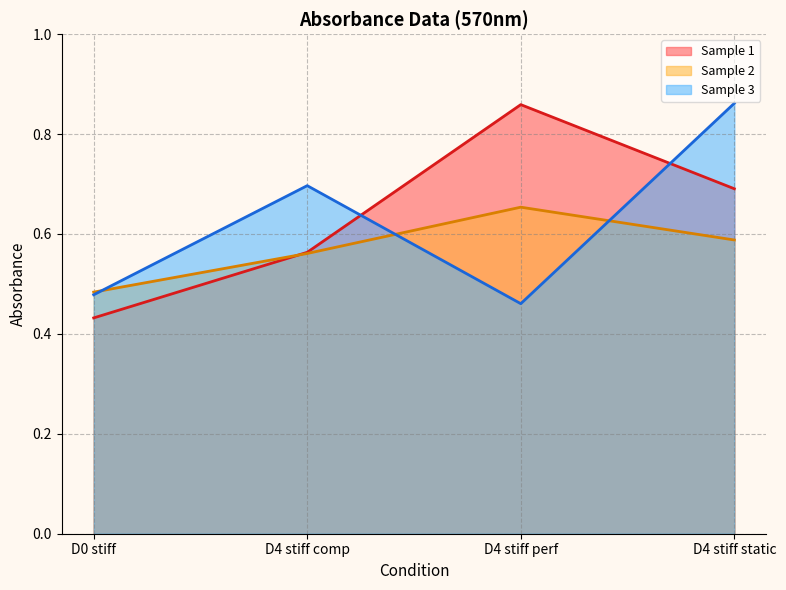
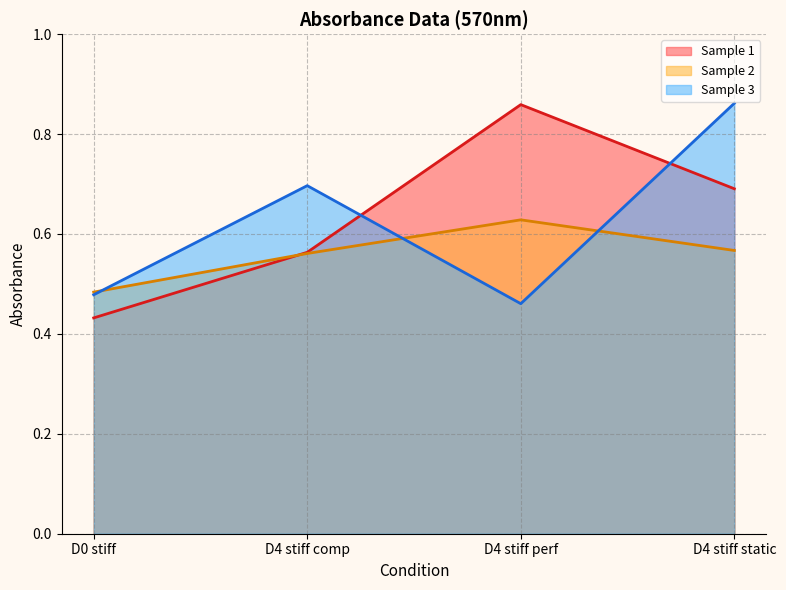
  {
    "Sample 1": {
      "D0 stiff": 0.43,
      "D4 stiff perf": 0.86,
      "D4 stiff static": 0.69
    },
    "Sample 2": {
      "D0 stiff": 0.48,
-     "D4 stiff perf": 0.65,
-     "D4 stiff static": 0.59
+     "D4 stiff perf": 0.63,
+     "D4 stiff static": 0.57
    },
    "Sample 3": {
      "D0 stiff": 0.48,
      "D4 stiff comp": 0.70,
      "D4 stiff perf": 0.46,
      "D4 stiff static": 0.86
    }
  }
